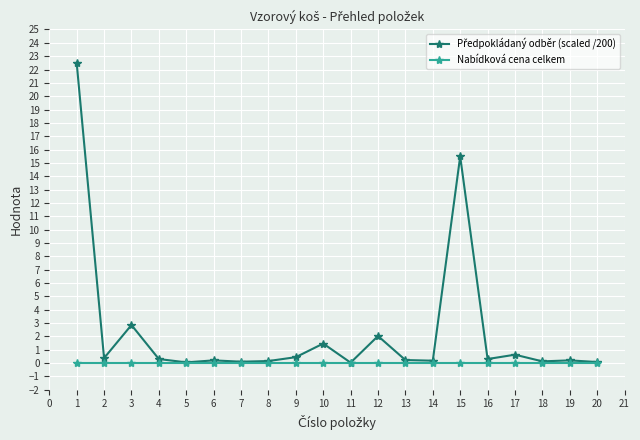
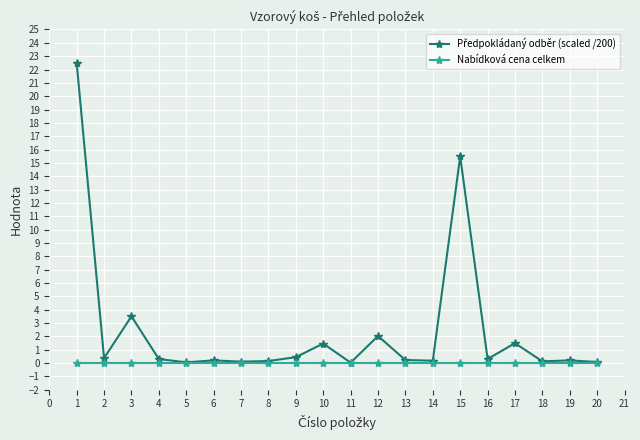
  {
    "Předpokládaný odběr (scaled /200)": {
      "1": 22.5,
      "2": 0.4,
-     "3": 2.9,
+     "3": 3.5,
      "4": 0.3,
      "6": 0.2,
      "9": 0.4,
      "10": 1.5,
      "12": 2.0,
      "13": 0.2,
      "15": 15.5,
      "16": 0.3,
-     "17": 0.6,
+     "17": 1.5,
      "19": 0.2
    },
    "Nabídková cena celkem": {
      "1": 0.0,
      "2": 0.0,
      "3": 0.0,
      "4": 0.0,
      "6": 0.0,
      "9": 0.0,
      "10": 0.0,
      "12": 0.0,
      "13": 0.0,
      "15": 0.0,
      "16": 0.0,
      "17": 0.0,
      "19": 0.0
    }
  }
